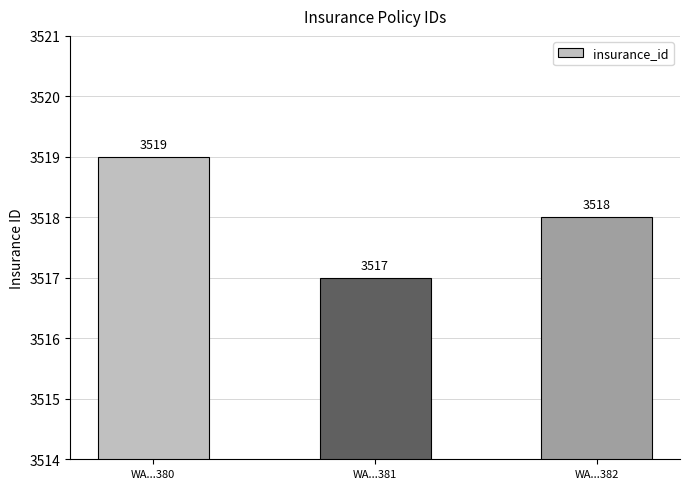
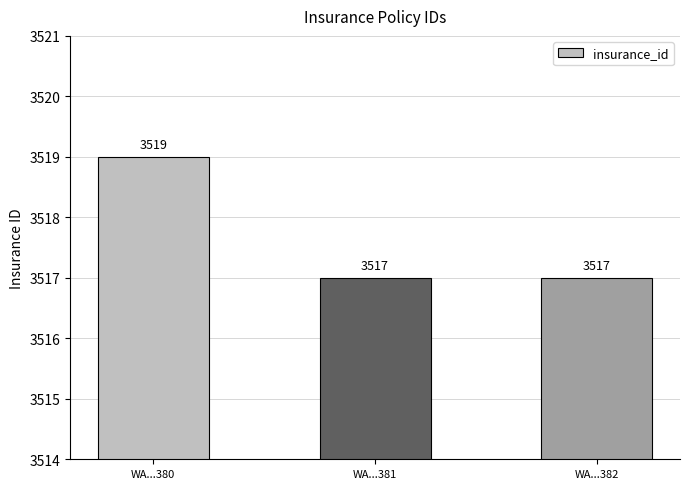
  {
    "WA...380": 3519,
    "WA...381": 3517,
-   "WA...382": 3518
+   "WA...382": 3517
  }
